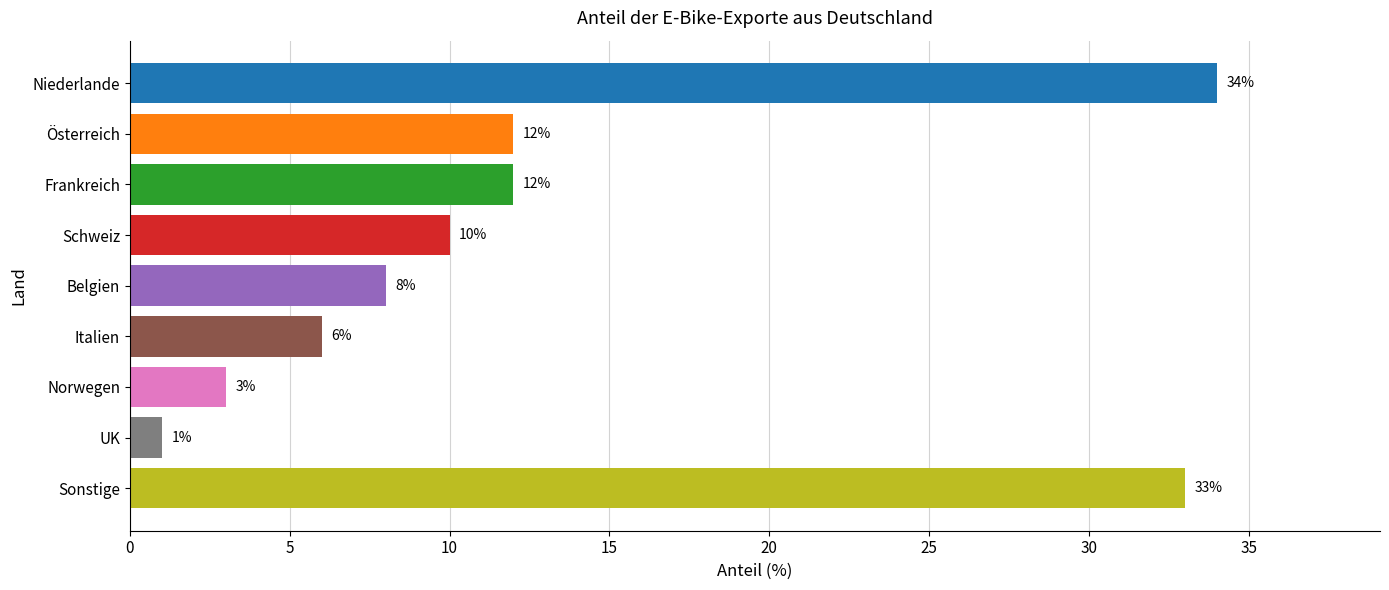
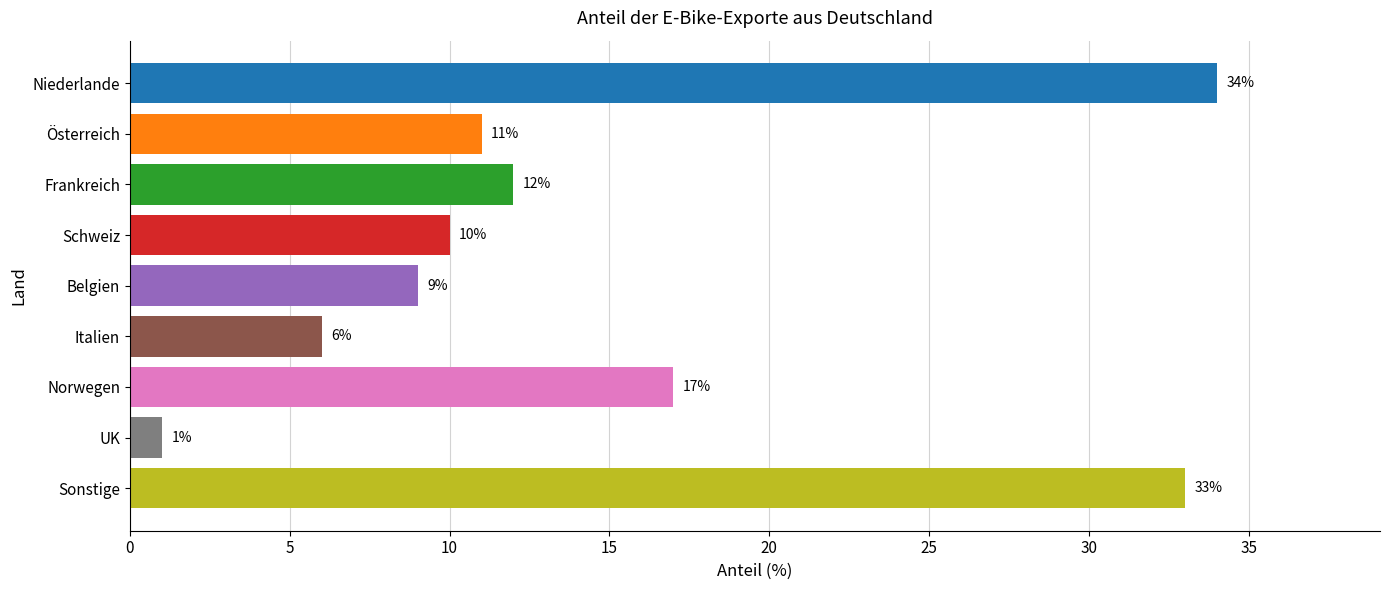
  {
    "Niederlande": "34%",
-   "Österreich": "12%",
+   "Österreich": "11%",
    "Frankreich": "12%",
    "Schweiz": "10%",
-   "Belgien": "8%",
+   "Belgien": "9%",
    "Italien": "6%",
-   "Norwegen": "3%",
+   "Norwegen": "17%",
    "UK": "1%",
    "Sonstige": "33%"
  }
